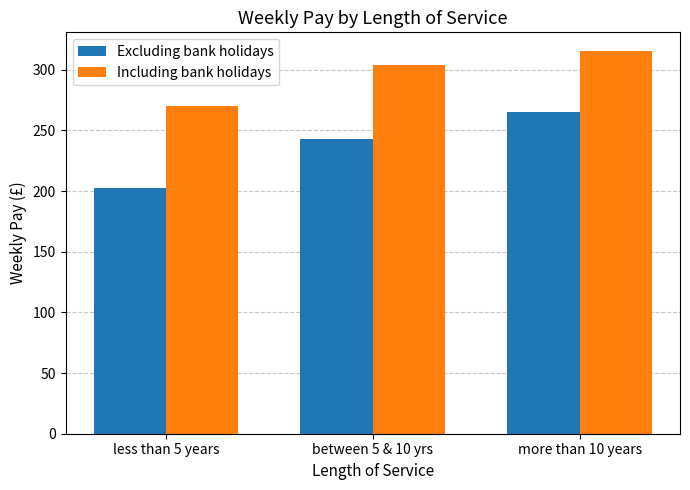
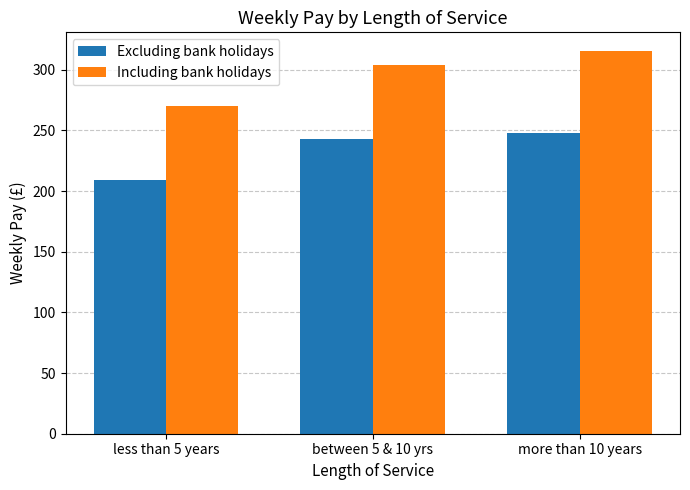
  {
    "Excluding bank holidays": {
-     "less than 5 years": 203,
+     "less than 5 years": 209,
      "between 5 & 10 yrs": 243,
-     "more than 10 years": 266
+     "more than 10 years": 248
    },
    "Including bank holidays": {
      "less than 5 years": 270,
      "between 5 & 10 yrs": 304,
      "more than 10 years": 315
    }
  }
